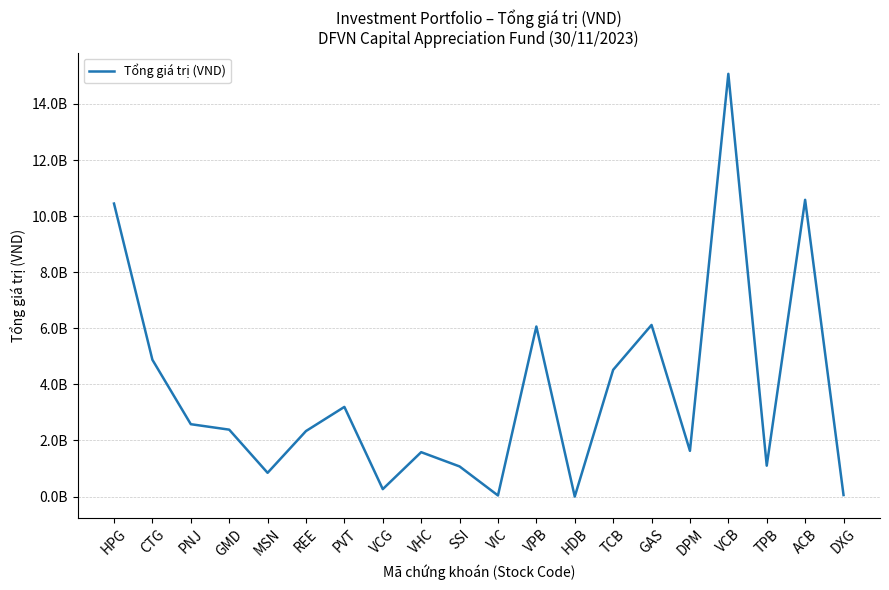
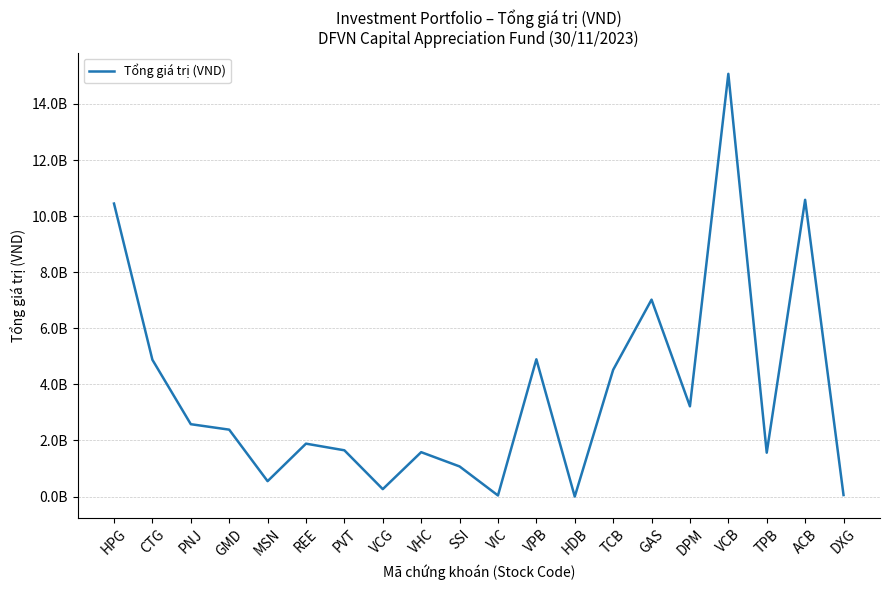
  {
    "HPG": 10400000000,
    "CTG": 4900000000,
    "PNJ": 2600000000,
    "GMD": 2400000000,
-   "MSN": 800000000,
-   "REE": 2300000000,
-   "PVT": 3200000000,
+   "MSN": 500000000,
+   "REE": 1900000000,
+   "PVT": 1700000000,
    "VCG": 300000000,
    "VHC": 1600000000,
    "SSI": 1100000000,
    "VIC": 0,
-   "VPB": 6100000000,
+   "VPB": 4900000000,
    "HDB": 0,
    "TCB": 4500000000,
-   "GAS": 6100000000,
-   "DPM": 1600000000,
+   "GAS": 7000000000,
+   "DPM": 3200000000,
    "VCB": 15100000000,
-   "TPB": 1100000000,
+   "TPB": 1600000000,
    "ACB": 10600000000,
    "DXG": 100000000
  }
